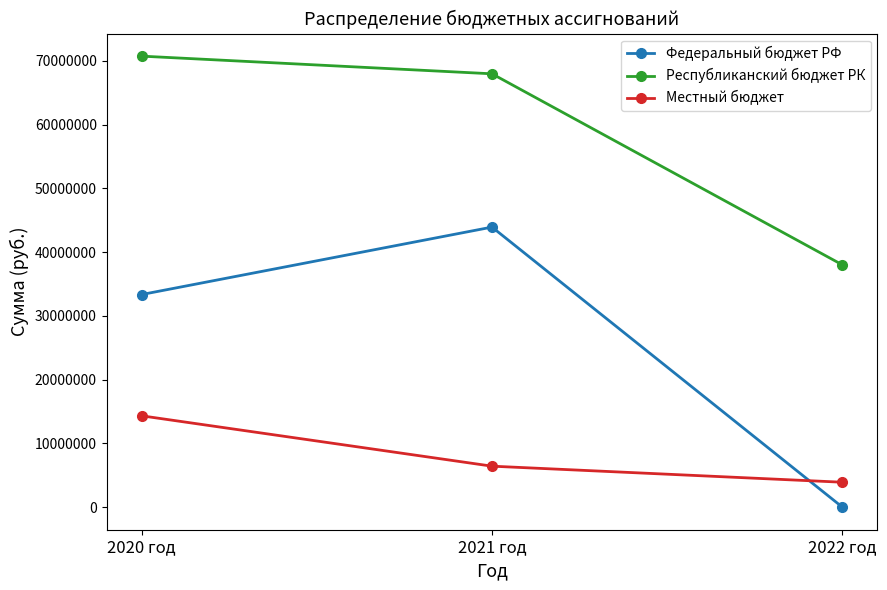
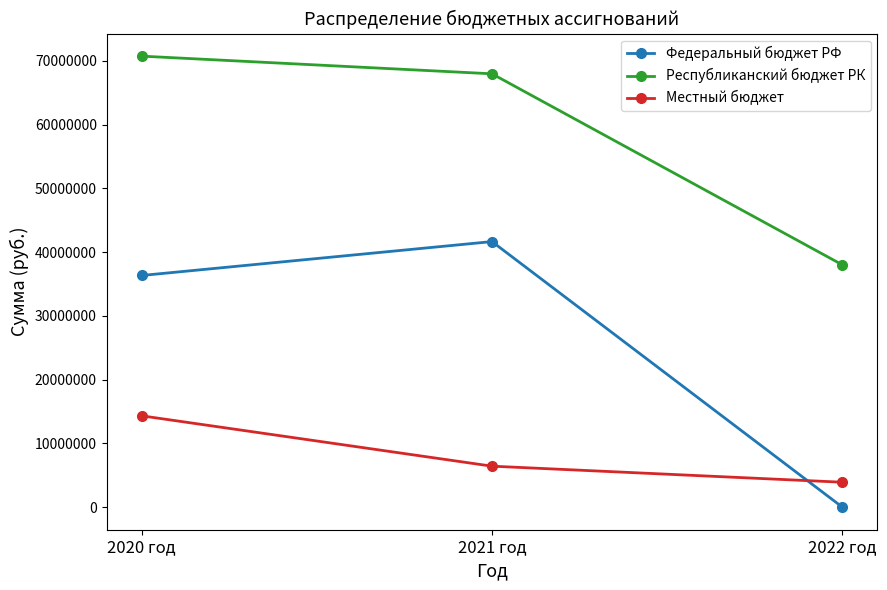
  {
    "Федеральный бюджет РФ": {
-     "2020 год": 33000000,
-     "2021 год": 44000000,
+     "2020 год": 36000000,
+     "2021 год": 42000000,
      "2022 год": 0
    },
    "Республиканский бюджет РК": {
      "2020 год": 71000000,
      "2021 год": 68000000,
      "2022 год": 38000000
    },
    "Местный бюджет": {
      "2020 год": 14000000,
      "2021 год": 6000000,
      "2022 год": 4000000
    }
  }
